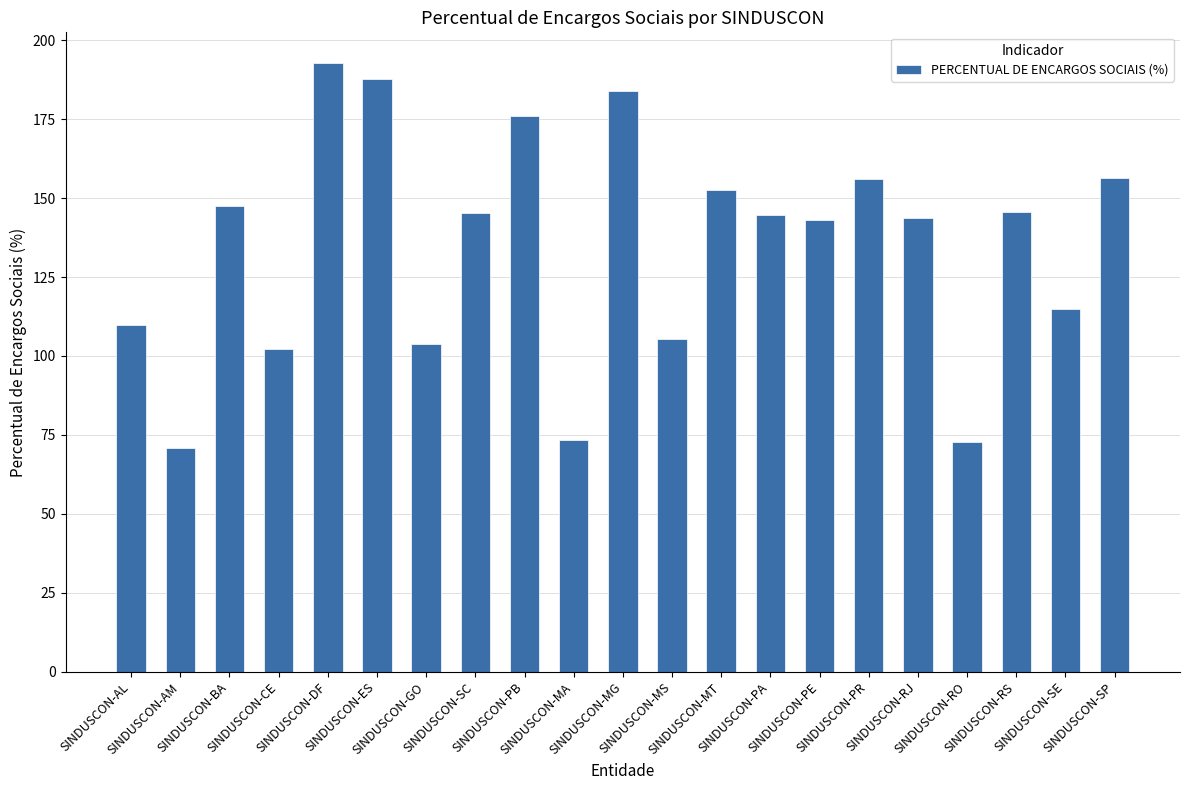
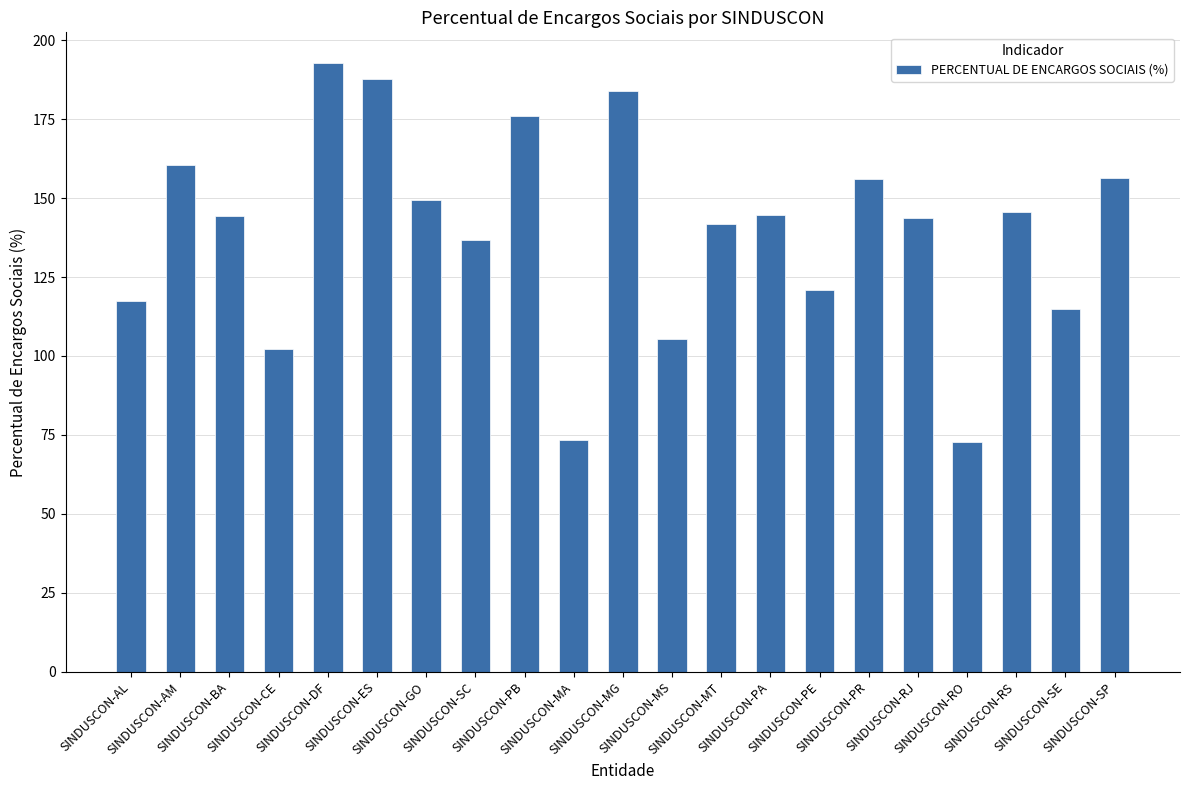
  {
-   "SINDUSCON-AL": 110,
-   "SINDUSCON-AM": 71,
-   "SINDUSCON-BA": 148,
+   "SINDUSCON-AL": 117,
+   "SINDUSCON-AM": 160,
+   "SINDUSCON-BA": 144,
    "SINDUSCON-CE": 102,
    "SINDUSCON-DF": 193,
    "SINDUSCON-ES": 188,
-   "SINDUSCON-GO": 104,
-   "SINDUSCON-SC": 145,
+   "SINDUSCON-GO": 149,
+   "SINDUSCON-SC": 137,
    "SINDUSCON-PB": 176,
    "SINDUSCON-MA": 73,
    "SINDUSCON-MG": 184,
    "SINDUSCON-MS": 105,
-   "SINDUSCON-MT": 153,
+   "SINDUSCON-MT": 142,
    "SINDUSCON-PA": 145,
-   "SINDUSCON-PE": 143,
+   "SINDUSCON-PE": 121,
    "SINDUSCON-PR": 156,
    "SINDUSCON-RJ": 144,
    "SINDUSCON-RO": 73,
    "SINDUSCON-RS": 145,
    "SINDUSCON-SE": 115,
    "SINDUSCON-SP": 157
  }
